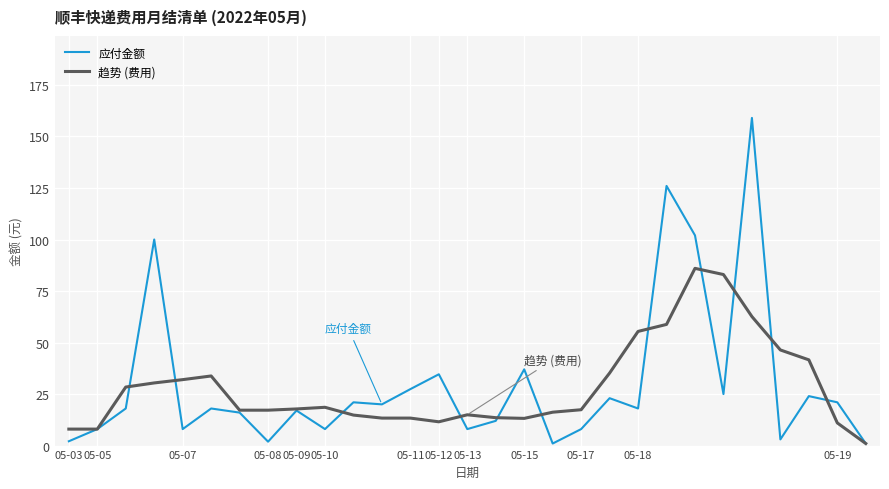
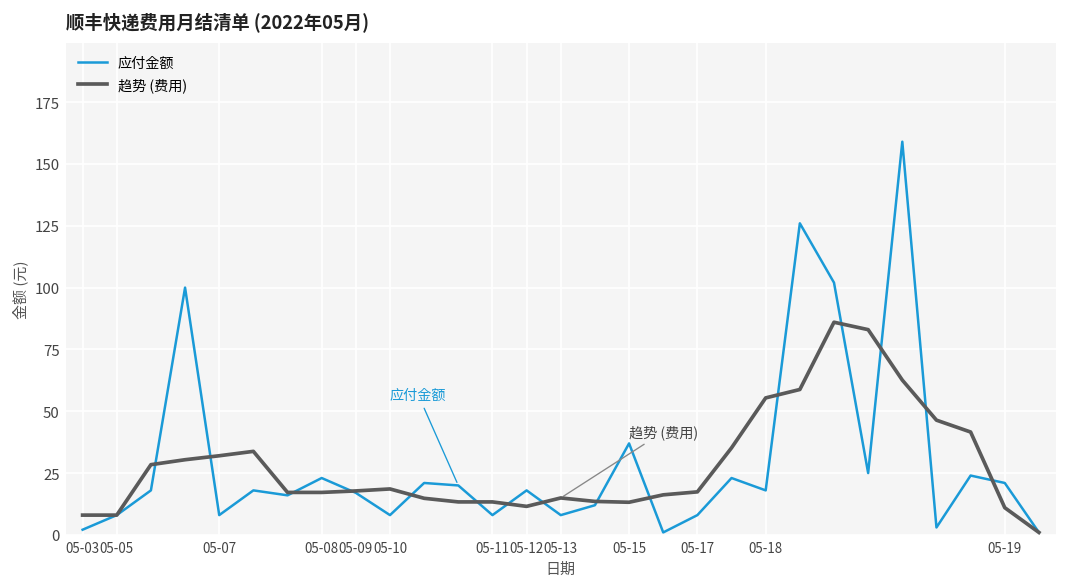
  {
    "应付金额": {
      "05-03": 2,
-     "05-08": 2,
-     "05-11": 27,
-     "05-12": 35
+     "05-08": 23,
+     "05-11": 8,
+     "05-12": 18
    },
    "趋势 (费用)": {
      "05-03": 8,
      "05-08": 17,
      "05-11": 13,
      "05-12": 12
    }
  }
